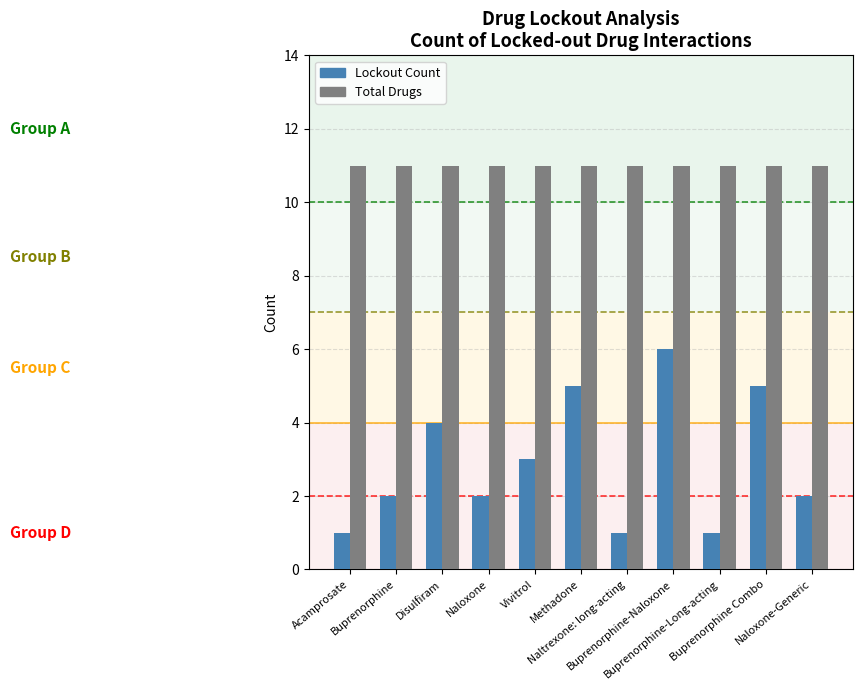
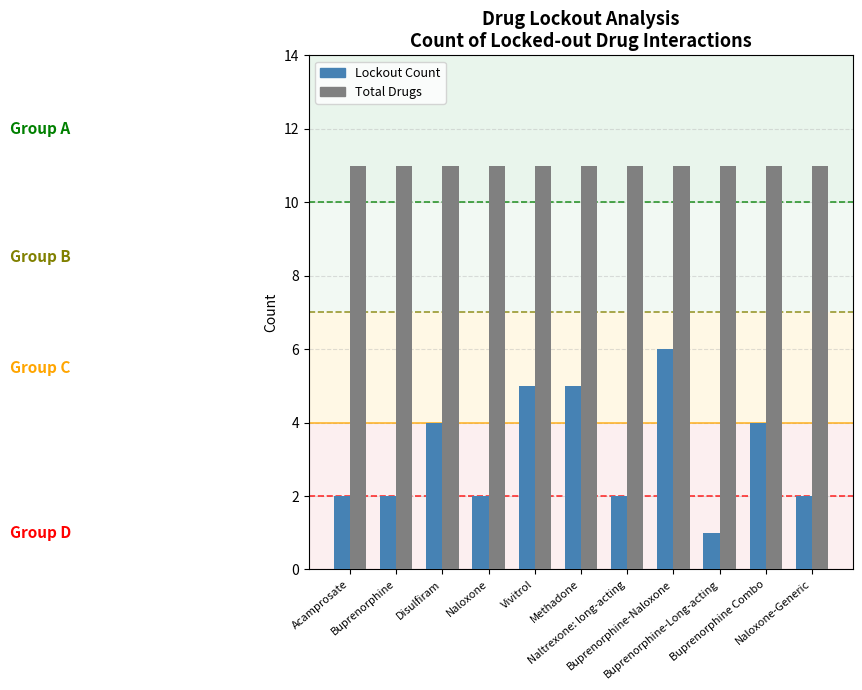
  {
    "Lockout Count": {
-     "Acamprosate": 1,
+     "Acamprosate": 2,
      "Buprenorphine": 2,
      "Disulfiram": 4,
      "Naloxone": 2,
-     "Vivitrol": 3,
+     "Vivitrol": 5,
      "Methadone": 5,
-     "Naltrexone: long-acting": 1,
+     "Naltrexone: long-acting": 2,
      "Buprenorphine-Naloxone": 6,
      "Buprenorphine-Long-acting": 1,
-     "Buprenorphine Combo": 5,
+     "Buprenorphine Combo": 4,
      "Naloxone-Generic": 2
    },
    "Total Drugs": {
      "Acamprosate": 11,
      "Buprenorphine": 11,
      "Disulfiram": 11,
      "Naloxone": 11,
      "Vivitrol": 11,
      "Methadone": 11,
      "Naltrexone: long-acting": 11,
      "Buprenorphine-Naloxone": 11,
      "Buprenorphine-Long-acting": 11,
      "Buprenorphine Combo": 11,
      "Naloxone-Generic": 11
    }
  }
